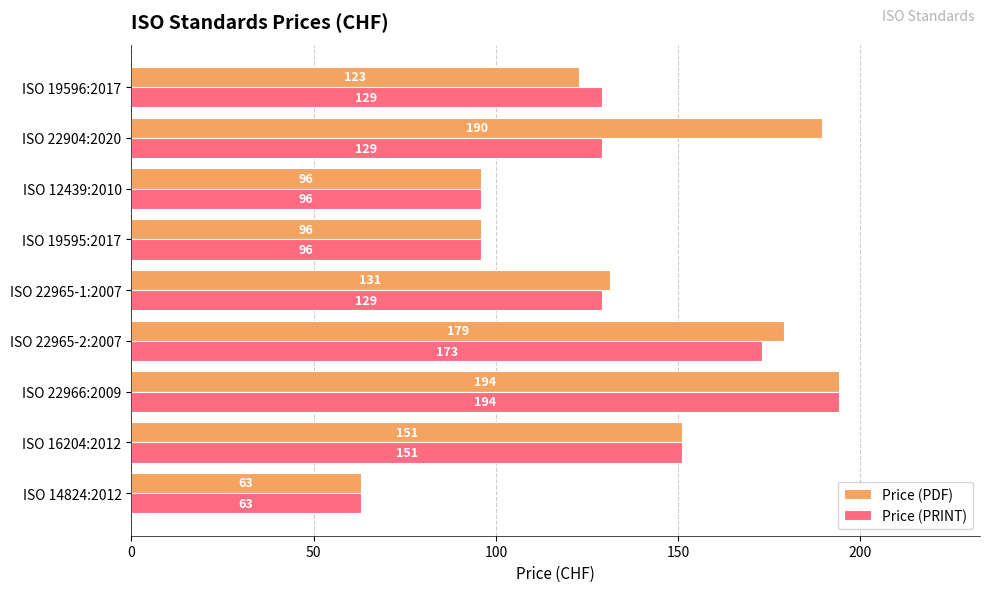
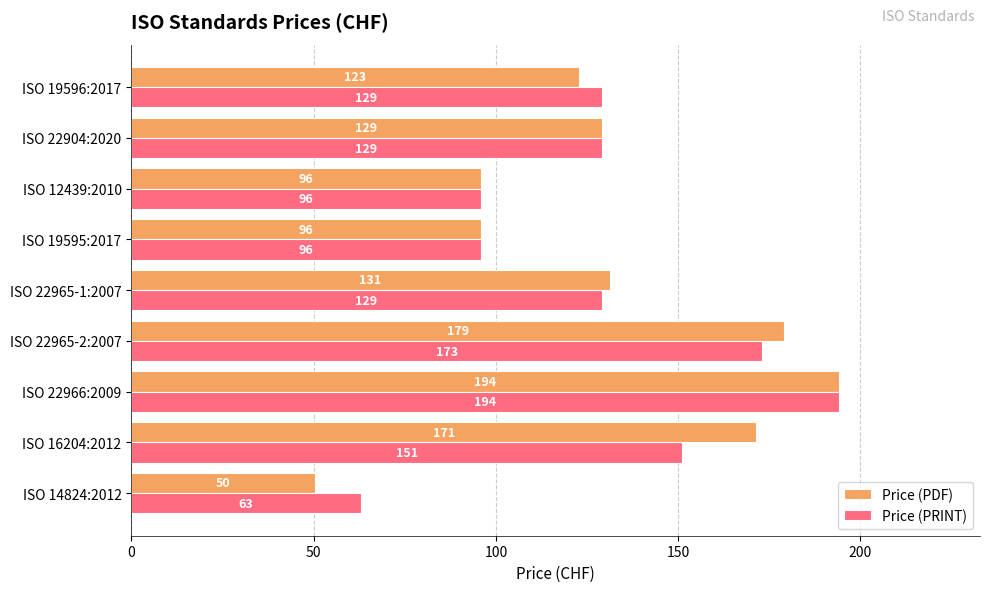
  {
    "Price (PDF)": {
      "ISO 19596:2017": 123,
-     "ISO 22904:2020": 190,
+     "ISO 22904:2020": 129,
      "ISO 12439:2010": 96,
      "ISO 19595:2017": 96,
      "ISO 22965-1:2007": 131,
      "ISO 22965-2:2007": 179,
      "ISO 22966:2009": 194,
-     "ISO 16204:2012": 151,
-     "ISO 14824:2012": 63
+     "ISO 16204:2012": 171,
+     "ISO 14824:2012": 50
    },
    "Price (PRINT)": {
      "ISO 19596:2017": 129,
      "ISO 22904:2020": 129,
      "ISO 12439:2010": 96,
      "ISO 19595:2017": 96,
      "ISO 22965-1:2007": 129,
      "ISO 22965-2:2007": 173,
      "ISO 22966:2009": 194,
      "ISO 16204:2012": 151,
      "ISO 14824:2012": 63
    }
  }
